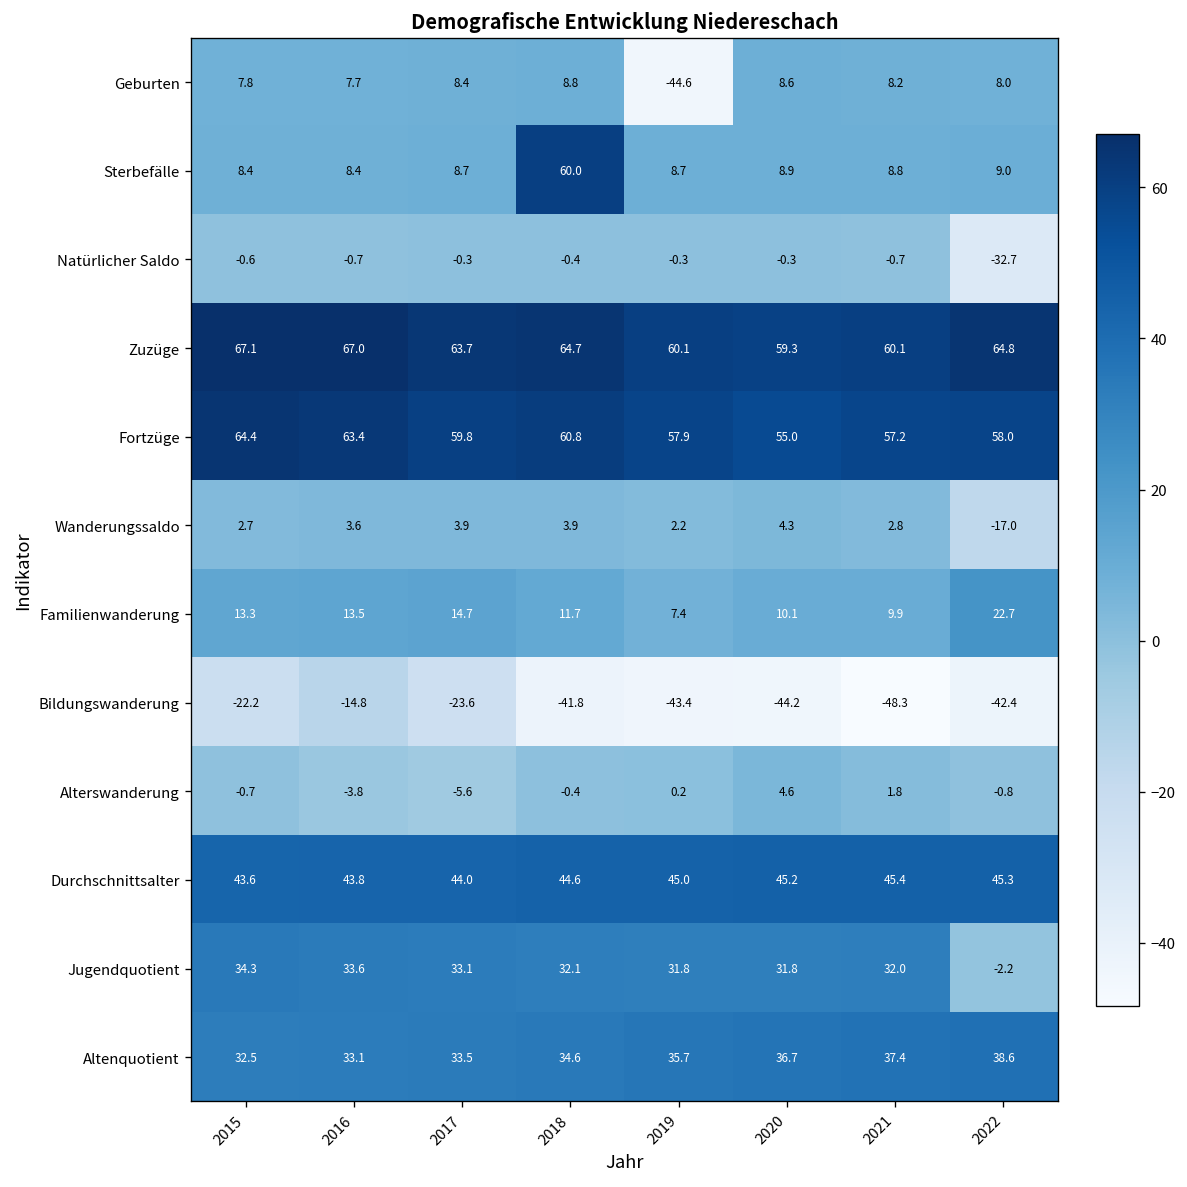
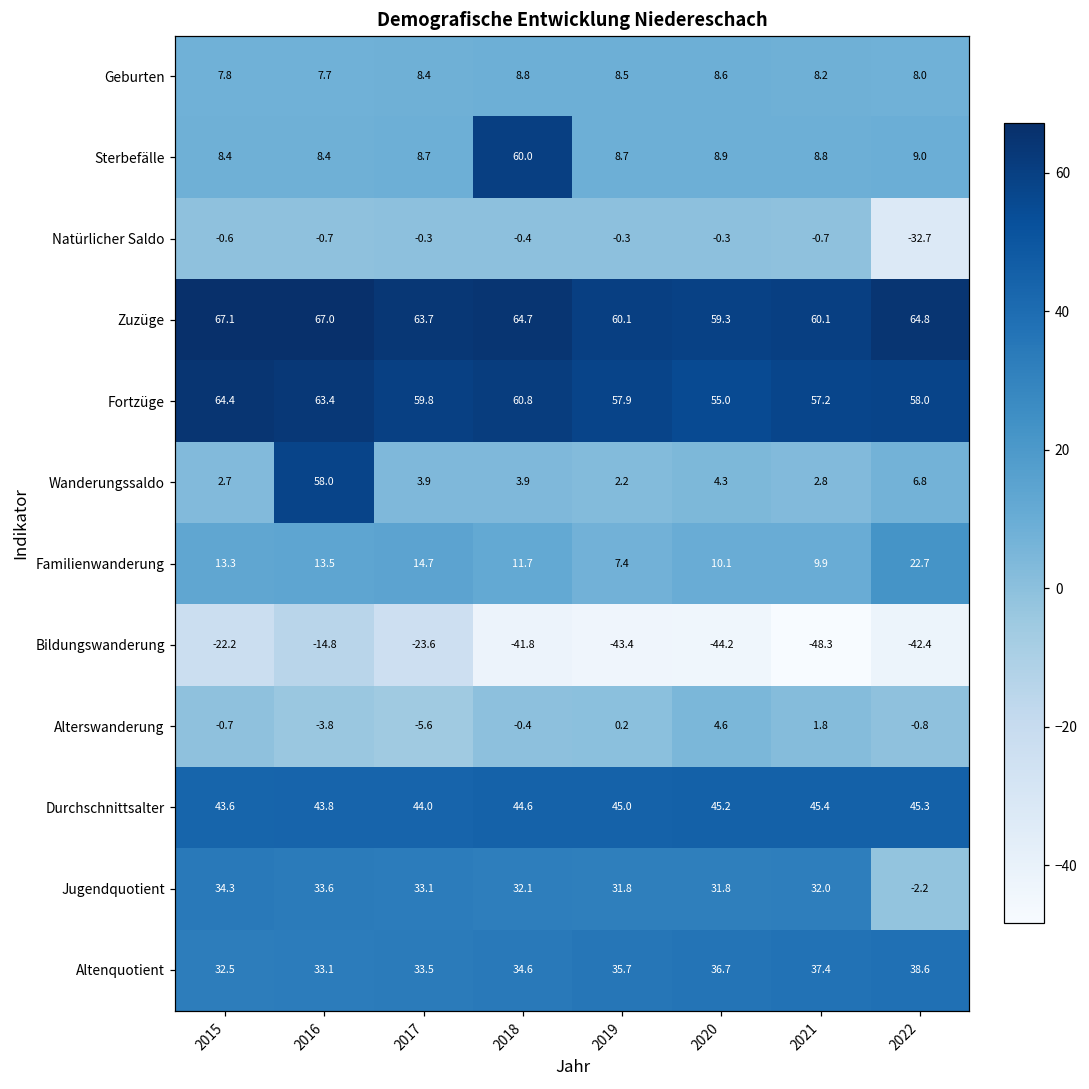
  {
    "Geburten": {
      "2015": 7.8,
      "2016": 7.7,
      "2017": 8.4,
      "2018": 8.8,
-     "2019": -44.6,
+     "2019": 8.5,
      "2020": 8.6,
      "2021": 8.2,
      "2022": 8.0
    },
    "Sterbefälle": {
      "2015": 8.4,
      "2016": 8.4,
      "2017": 8.7,
      "2018": 60.0,
      "2019": 8.7,
      "2020": 8.9,
      "2021": 8.8,
      "2022": 9.0
    },
    "Natürlicher Saldo": {
      "2015": -0.6,
      "2016": -0.7,
      "2017": -0.3,
      "2018": -0.4,
      "2019": -0.3,
      "2020": -0.3,
      "2021": -0.7,
      "2022": -32.7
    },
    "Zuzüge": {
      "2015": 67.1,
      "2016": 67.0,
      "2017": 63.7,
      "2018": 64.7,
      "2019": 60.1,
      "2020": 59.3,
      "2021": 60.1,
      "2022": 64.8
    },
    "Fortzüge": {
      "2015": 64.4,
      "2016": 63.4,
      "2017": 59.8,
      "2018": 60.8,
      "2019": 57.9,
      "2020": 55.0,
      "2021": 57.2,
      "2022": 58.0
    },
    "Wanderungssaldo": {
      "2015": 2.7,
-     "2016": 3.6,
+     "2016": 58.0,
      "2017": 3.9,
      "2018": 3.9,
      "2019": 2.2,
      "2020": 4.3,
      "2021": 2.8,
-     "2022": -17.0
+     "2022": 6.8
    },
    "Familienwanderung": {
      "2015": 13.3,
      "2016": 13.5,
      "2017": 14.7,
      "2018": 11.7,
      "2019": 7.4,
      "2020": 10.1,
      "2021": 9.9,
      "2022": 22.7
    },
    "Bildungswanderung": {
      "2015": -22.2,
      "2016": -14.8,
      "2017": -23.6,
      "2018": -41.8,
      "2019": -43.4,
      "2020": -44.2,
      "2021": -48.3,
      "2022": -42.4
    },
    "Alterswanderung": {
      "2015": -0.7,
      "2016": -3.8,
      "2017": -5.6,
      "2018": -0.4,
      "2019": 0.2,
      "2020": 4.6,
      "2021": 1.8,
      "2022": -0.8
    },
    "Durchschnittsalter": {
      "2015": 43.6,
      "2016": 43.8,
      "2017": 44.0,
      "2018": 44.6,
      "2019": 45.0,
      "2020": 45.2,
      "2021": 45.4,
      "2022": 45.3
    },
    "Jugendquotient": {
      "2015": 34.3,
      "2016": 33.6,
      "2017": 33.1,
      "2018": 32.1,
      "2019": 31.8,
      "2020": 31.8,
      "2021": 32.0,
      "2022": -2.2
    },
    "Altenquotient": {
      "2015": 32.5,
      "2016": 33.1,
      "2017": 33.5,
      "2018": 34.6,
      "2019": 35.7,
      "2020": 36.7,
      "2021": 37.4,
      "2022": 38.6
    }
  }
